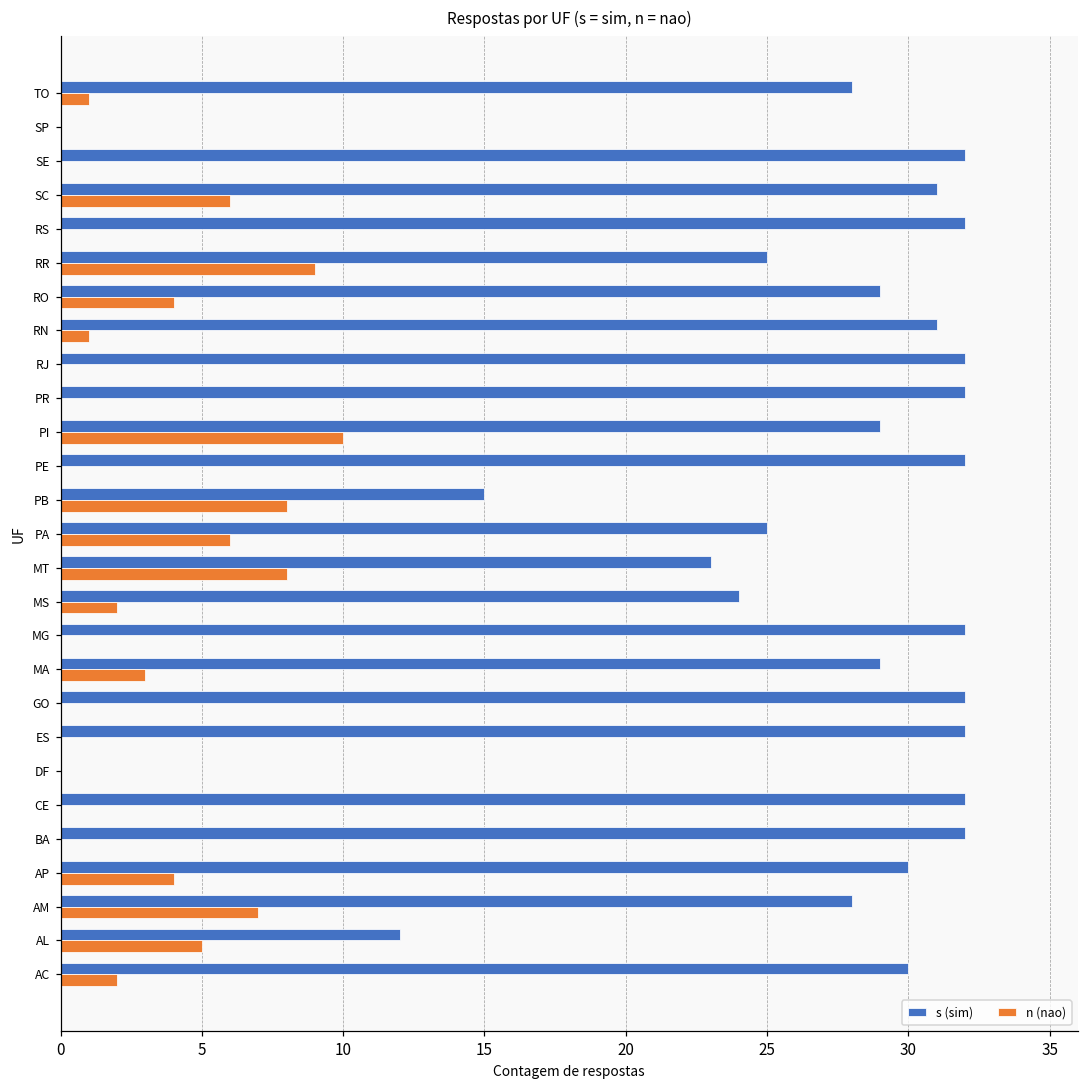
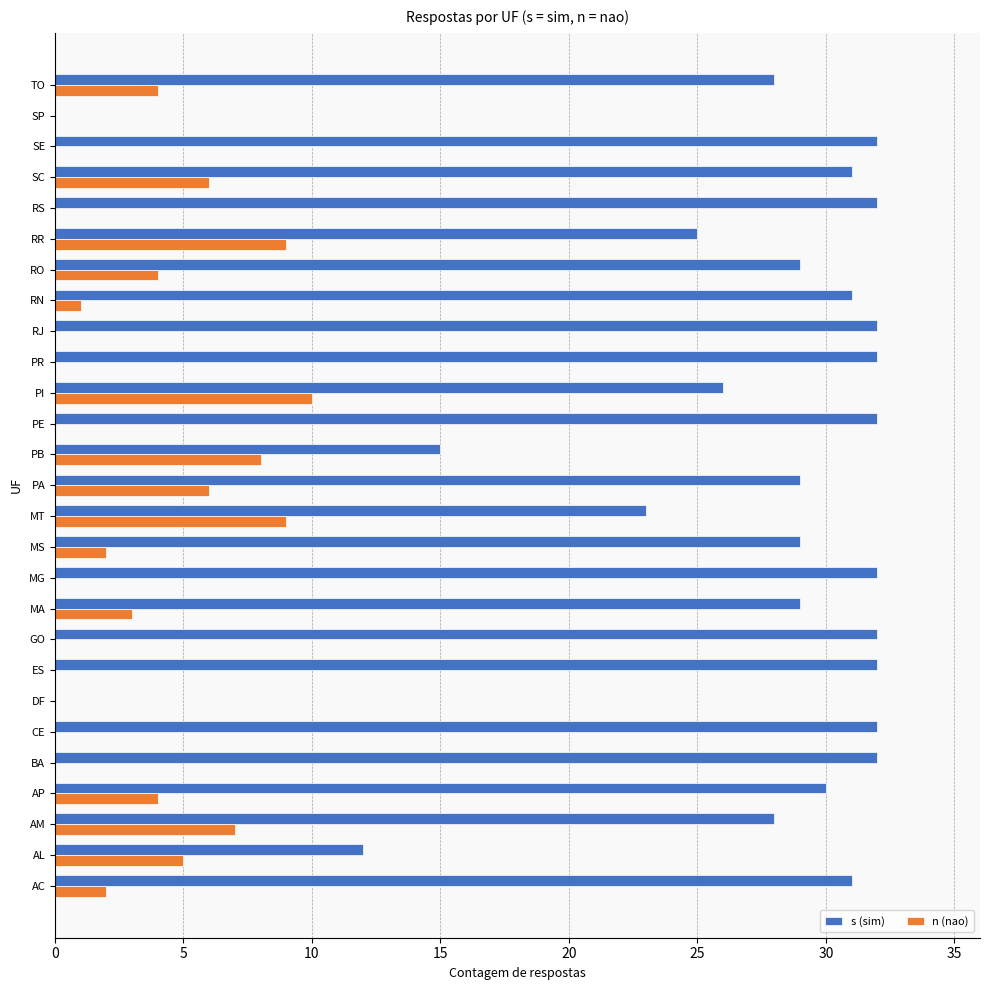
  {
    "s (sim)": {
      "TO": 28,
      "SP": 0,
      "SE": 32,
      "SC": 31,
      "RS": 32,
      "RR": 25,
      "RO": 29,
      "RN": 31,
      "RJ": 32,
      "PR": 32,
-     "PI": 29,
+     "PI": 26,
      "PE": 32,
      "PB": 15,
-     "PA": 25,
+     "PA": 29,
      "MT": 23,
-     "MS": 24,
+     "MS": 29,
      "MG": 32,
      "MA": 29,
      "GO": 32,
      "ES": 32,
      "DF": 0,
      "CE": 32,
      "BA": 32,
      "AP": 30,
      "AM": 28,
      "AL": 12,
-     "AC": 30
+     "AC": 31
    },
    "n (nao)": {
-     "TO": 1,
+     "TO": 4,
      "SP": 0,
      "SE": 0,
      "SC": 6,
      "RS": 0,
      "RR": 9,
      "RO": 4,
      "RN": 1,
      "RJ": 0,
      "PR": 0,
      "PI": 10,
      "PE": 0,
      "PB": 8,
      "PA": 6,
-     "MT": 8,
+     "MT": 9,
      "MS": 2,
      "MG": 0,
      "MA": 3,
      "GO": 0,
      "ES": 0,
      "DF": 0,
      "CE": 0,
      "BA": 0,
      "AP": 4,
      "AM": 7,
      "AL": 5,
      "AC": 2
    }
  }
